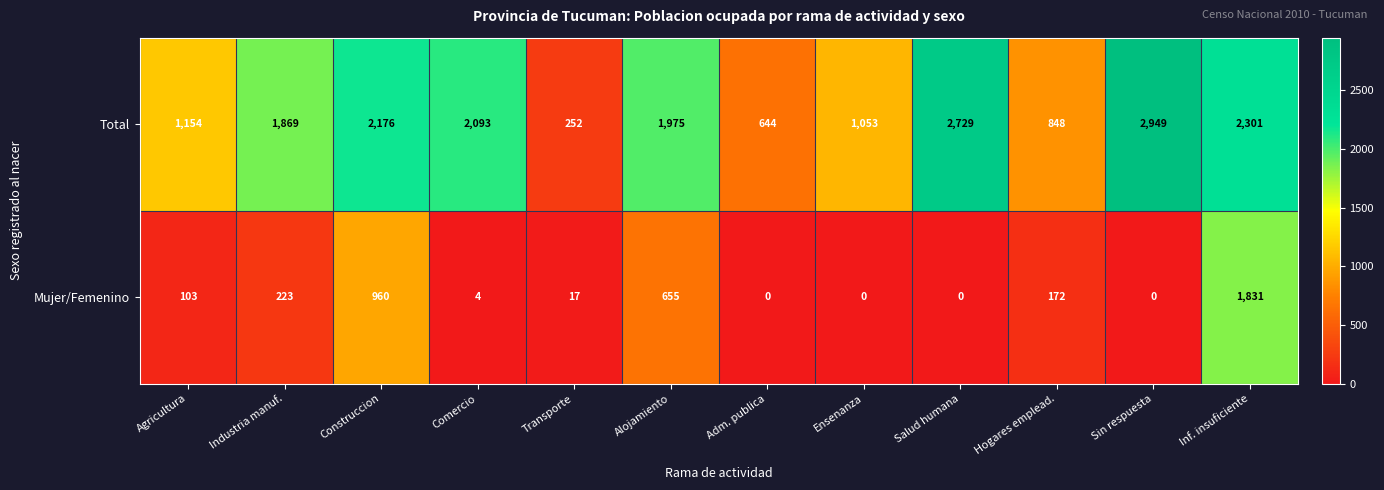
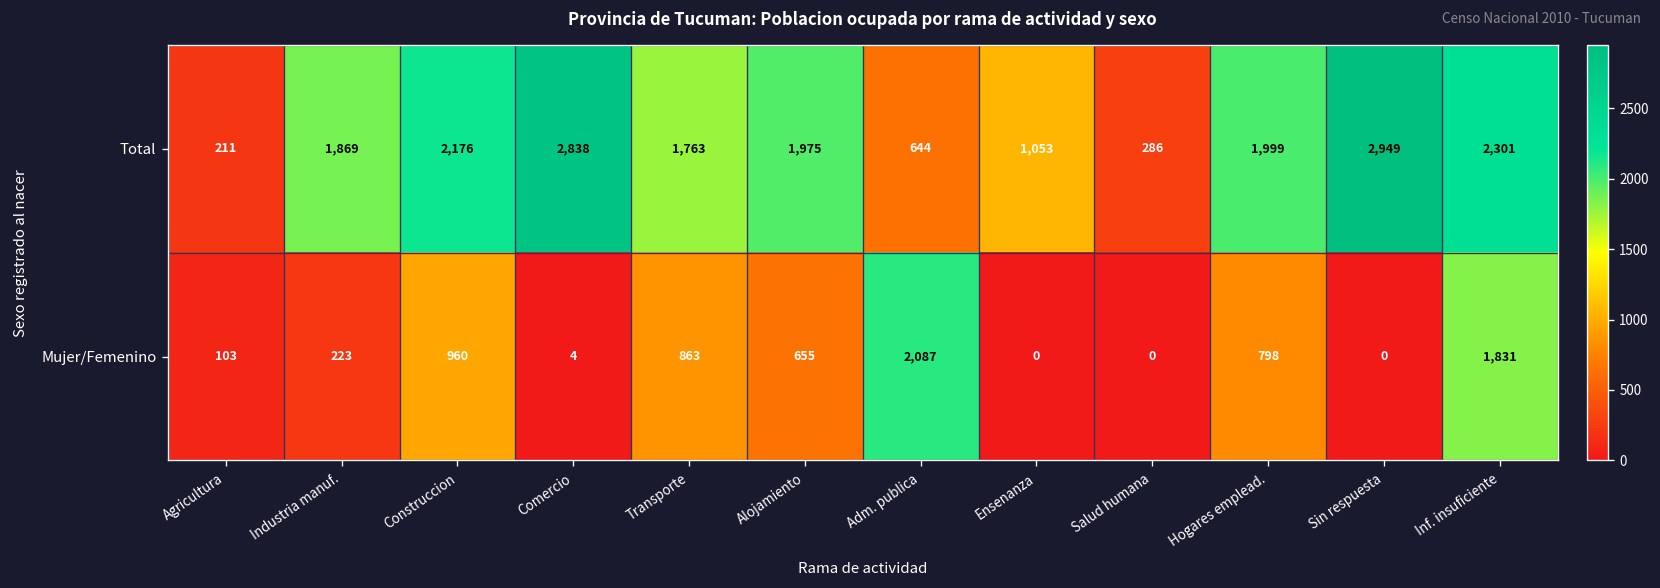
  {
    "Total": {
-     "Agricultura": "1,154",
+     "Agricultura": "211",
      "Industria manuf.": "1,869",
      "Construccion": "2,176",
-     "Comercio": "2,093",
-     "Transporte": "252",
+     "Comercio": "2,838",
+     "Transporte": "1,763",
      "Alojamiento": "1,975",
      "Adm. publica": "644",
      "Ensenanza": "1,053",
-     "Salud humana": "2,729",
-     "Hogares emplead.": "848",
+     "Salud humana": "286",
+     "Hogares emplead.": "1,999",
      "Sin respuesta": "2,949",
      "Inf. insuficiente": "2,301"
    },
    "Mujer/Femenino": {
      "Agricultura": "103",
      "Industria manuf.": "223",
      "Construccion": "960",
      "Comercio": "4",
-     "Transporte": "17",
+     "Transporte": "863",
      "Alojamiento": "655",
-     "Adm. publica": "0",
+     "Adm. publica": "2,087",
      "Ensenanza": "0",
      "Salud humana": "0",
-     "Hogares emplead.": "172",
+     "Hogares emplead.": "798",
      "Sin respuesta": "0",
      "Inf. insuficiente": "1,831"
    }
  }
